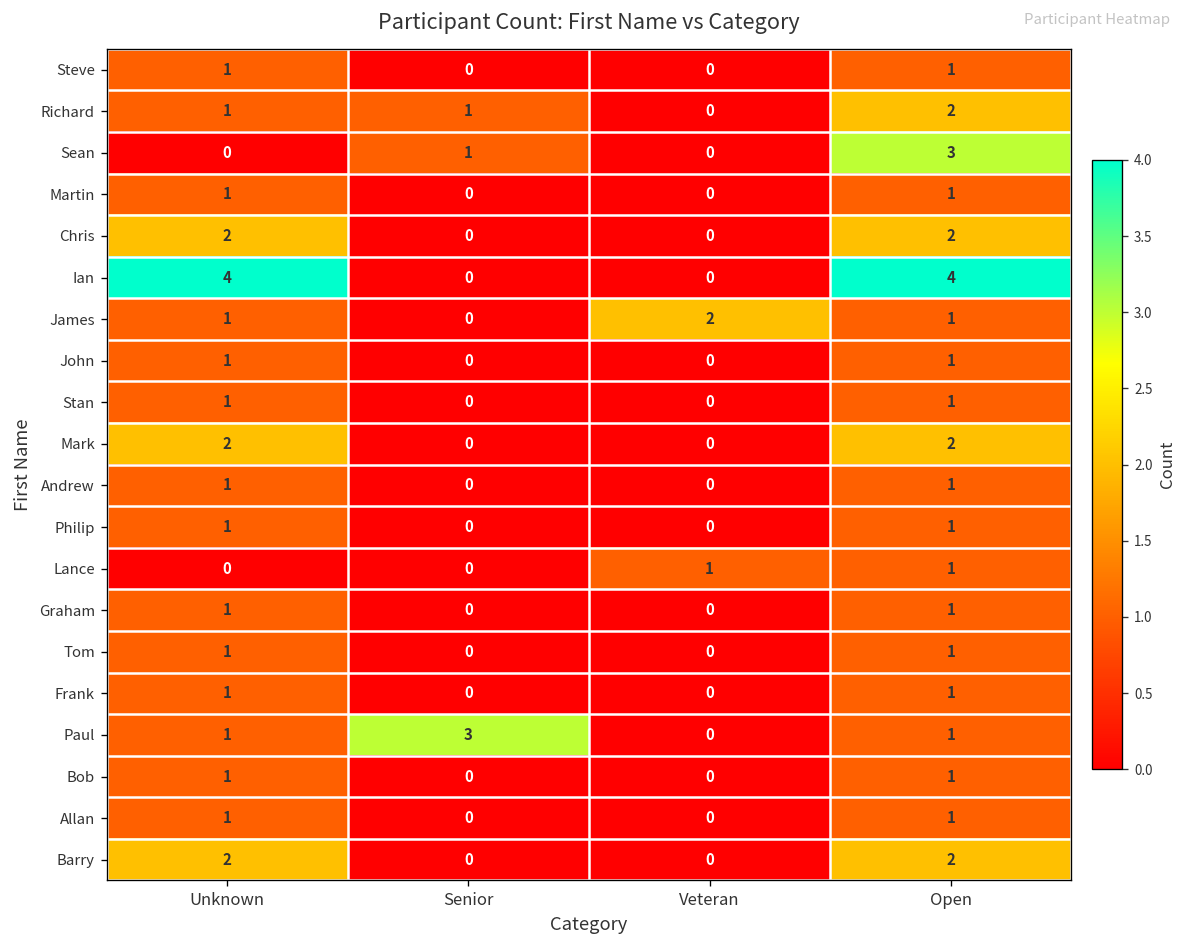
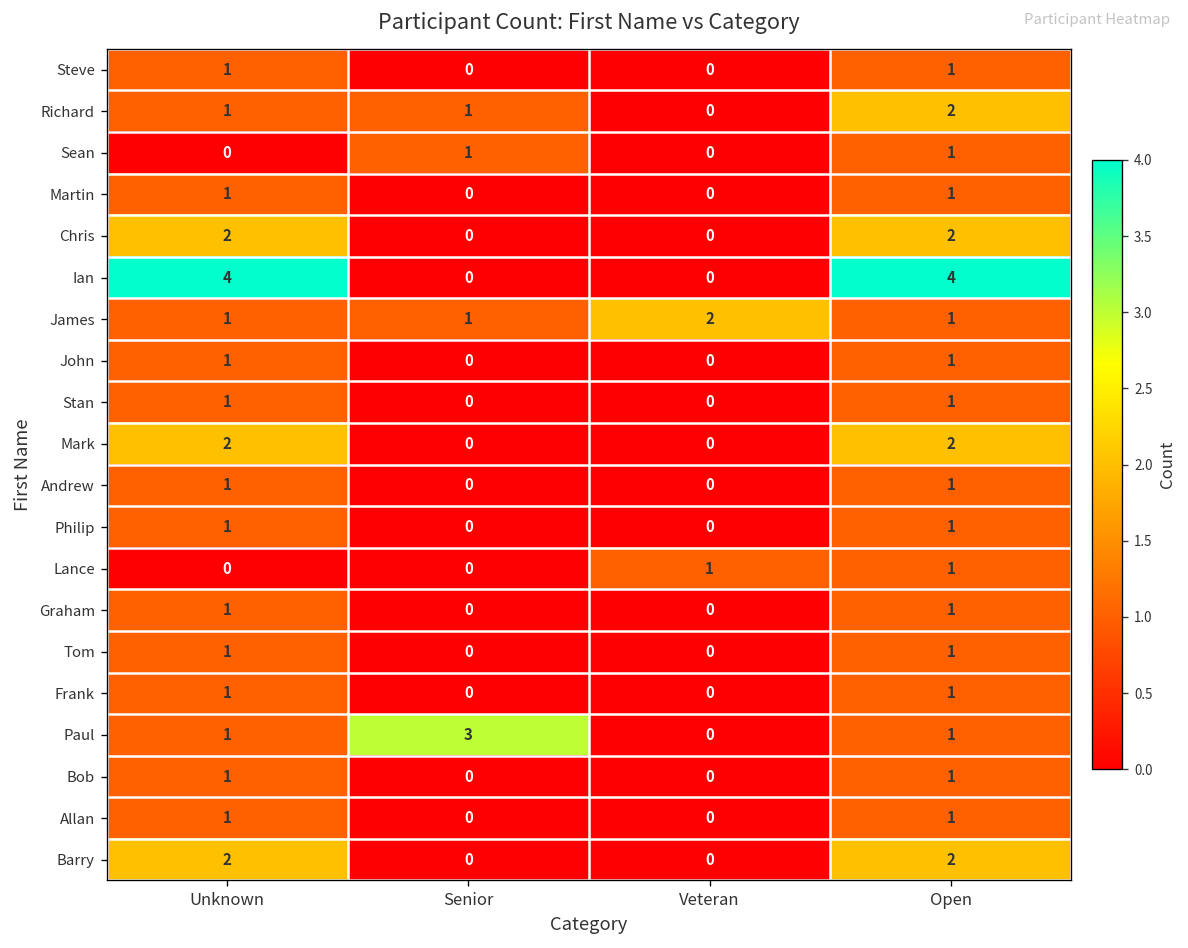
  {
    "Steve": {
      "Unknown": 1,
      "Senior": 0,
      "Veteran": 0,
      "Open": 1
    },
    "Richard": {
      "Unknown": 1,
      "Senior": 1,
      "Veteran": 0,
      "Open": 2
    },
    "Sean": {
      "Unknown": 0,
      "Senior": 1,
      "Veteran": 0,
-     "Open": 3
+     "Open": 1
    },
    "Martin": {
      "Unknown": 1,
      "Senior": 0,
      "Veteran": 0,
      "Open": 1
    },
    "Chris": {
      "Unknown": 2,
      "Senior": 0,
      "Veteran": 0,
      "Open": 2
    },
    "Ian": {
      "Unknown": 4,
      "Senior": 0,
      "Veteran": 0,
      "Open": 4
    },
    "James": {
      "Unknown": 1,
-     "Senior": 0,
+     "Senior": 1,
      "Veteran": 2,
      "Open": 1
    },
    "John": {
      "Unknown": 1,
      "Senior": 0,
      "Veteran": 0,
      "Open": 1
    },
    "Stan": {
      "Unknown": 1,
      "Senior": 0,
      "Veteran": 0,
      "Open": 1
    },
    "Mark": {
      "Unknown": 2,
      "Senior": 0,
      "Veteran": 0,
      "Open": 2
    },
    "Andrew": {
      "Unknown": 1,
      "Senior": 0,
      "Veteran": 0,
      "Open": 1
    },
    "Philip": {
      "Unknown": 1,
      "Senior": 0,
      "Veteran": 0,
      "Open": 1
    },
    "Lance": {
      "Unknown": 0,
      "Senior": 0,
      "Veteran": 1,
      "Open": 1
    },
    "Graham": {
      "Unknown": 1,
      "Senior": 0,
      "Veteran": 0,
      "Open": 1
    },
    "Tom": {
      "Unknown": 1,
      "Senior": 0,
      "Veteran": 0,
      "Open": 1
    },
    "Frank": {
      "Unknown": 1,
      "Senior": 0,
      "Veteran": 0,
      "Open": 1
    },
    "Paul": {
      "Unknown": 1,
      "Senior": 3,
      "Veteran": 0,
      "Open": 1
    },
    "Bob": {
      "Unknown": 1,
      "Senior": 0,
      "Veteran": 0,
      "Open": 1
    },
    "Allan": {
      "Unknown": 1,
      "Senior": 0,
      "Veteran": 0,
      "Open": 1
    },
    "Barry": {
      "Unknown": 2,
      "Senior": 0,
      "Veteran": 0,
      "Open": 2
    }
  }
